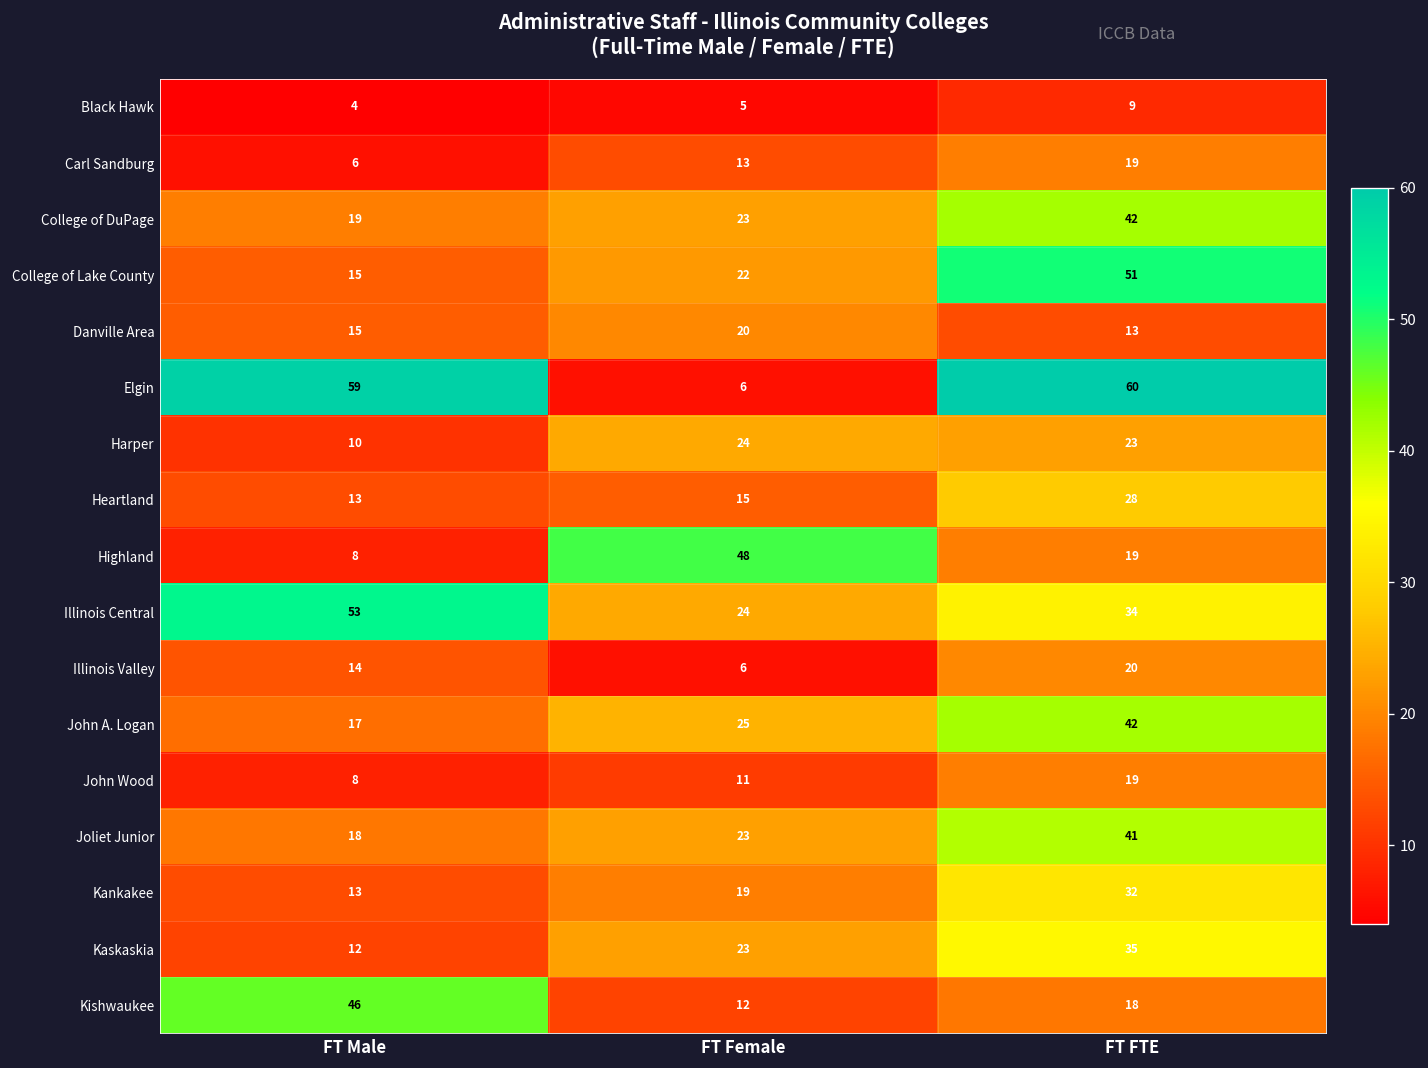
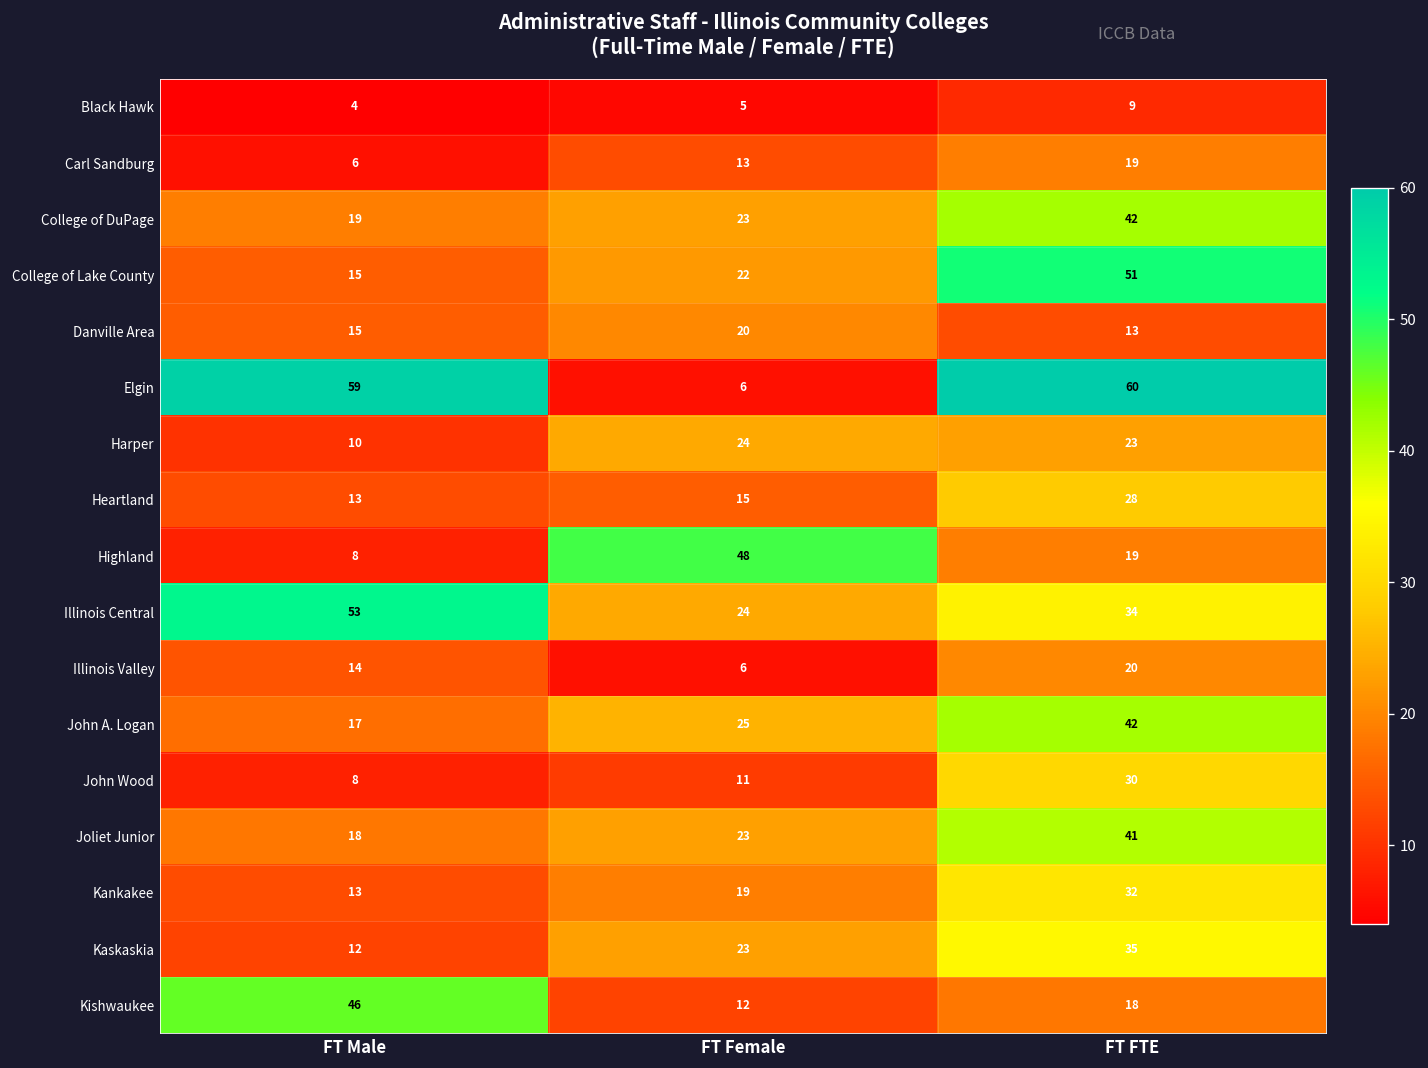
  {
    "Black Hawk": {
      "FT Male": 4,
      "FT Female": 5,
      "FT FTE": 9
    },
    "Carl Sandburg": {
      "FT Male": 6,
      "FT Female": 13,
      "FT FTE": 19
    },
    "College of DuPage": {
      "FT Male": 19,
      "FT Female": 23,
      "FT FTE": 42
    },
    "College of Lake County": {
      "FT Male": 15,
      "FT Female": 22,
      "FT FTE": 51
    },
    "Danville Area": {
      "FT Male": 15,
      "FT Female": 20,
      "FT FTE": 13
    },
    "Elgin": {
      "FT Male": 59,
      "FT Female": 6,
      "FT FTE": 60
    },
    "Harper": {
      "FT Male": 10,
      "FT Female": 24,
      "FT FTE": 23
    },
    "Heartland": {
      "FT Male": 13,
      "FT Female": 15,
      "FT FTE": 28
    },
    "Highland": {
      "FT Male": 8,
      "FT Female": 48,
      "FT FTE": 19
    },
    "Illinois Central": {
      "FT Male": 53,
      "FT Female": 24,
      "FT FTE": 34
    },
    "Illinois Valley": {
      "FT Male": 14,
      "FT Female": 6,
      "FT FTE": 20
    },
    "John A. Logan": {
      "FT Male": 17,
      "FT Female": 25,
      "FT FTE": 42
    },
    "John Wood": {
      "FT Male": 8,
      "FT Female": 11,
-     "FT FTE": 19
+     "FT FTE": 30
    },
    "Joliet Junior": {
      "FT Male": 18,
      "FT Female": 23,
      "FT FTE": 41
    },
    "Kankakee": {
      "FT Male": 13,
      "FT Female": 19,
      "FT FTE": 32
    },
    "Kaskaskia": {
      "FT Male": 12,
      "FT Female": 23,
      "FT FTE": 35
    },
    "Kishwaukee": {
      "FT Male": 46,
      "FT Female": 12,
      "FT FTE": 18
    }
  }
